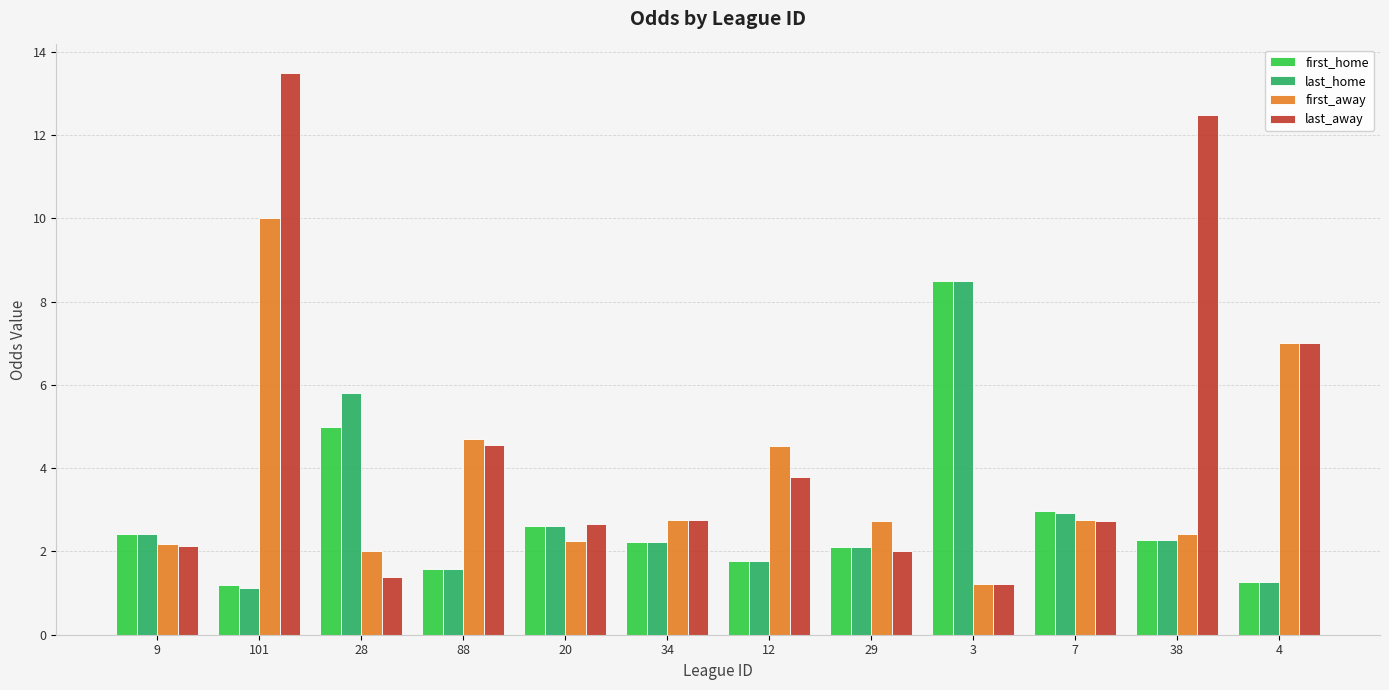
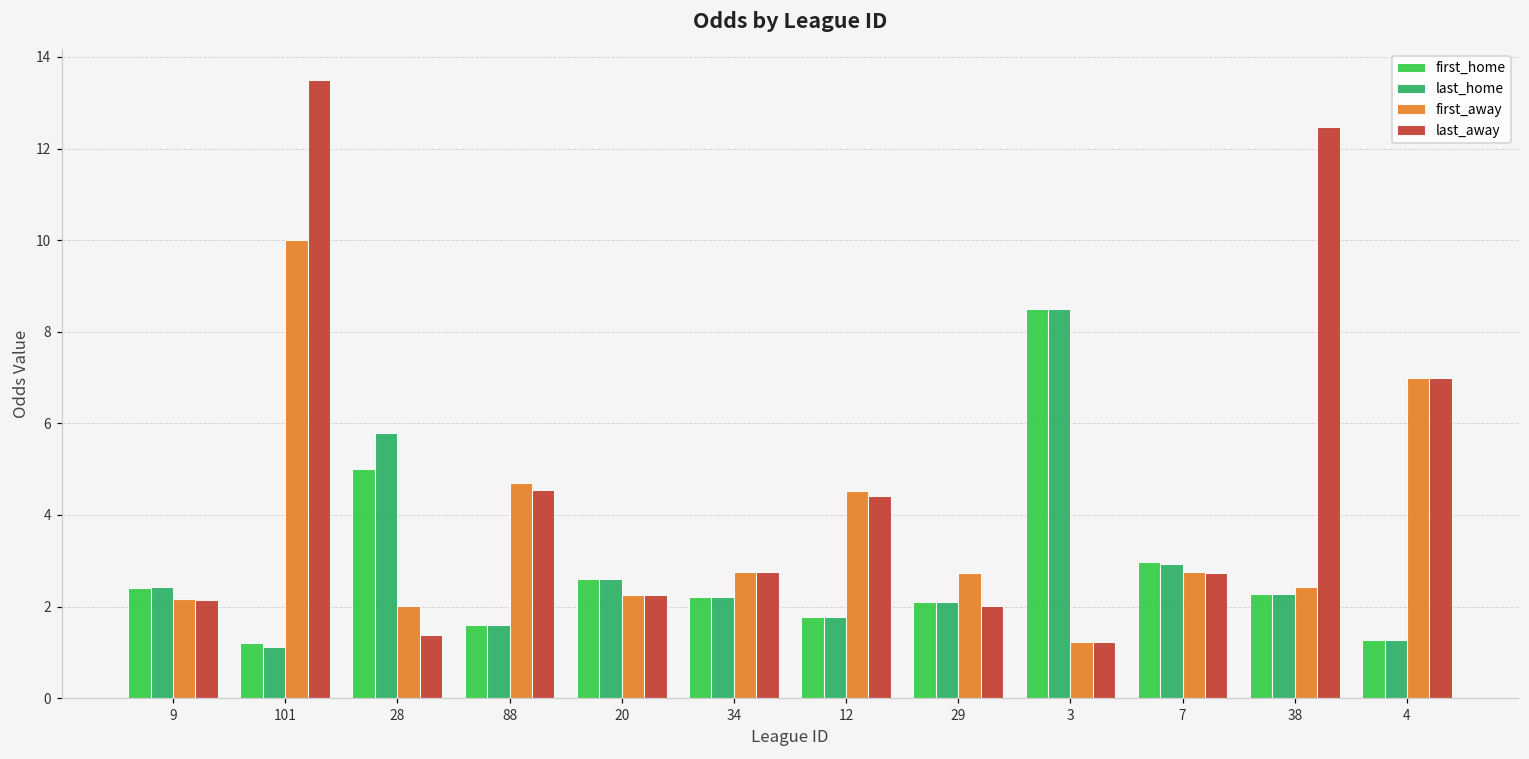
  {
    "first_away": {
      "9": 2.2,
      "101": 10.0,
      "28": 2.0,
      "88": 4.7,
      "20": 2.3,
      "34": 2.8,
      "12": 4.5,
      "29": 2.7,
      "3": 1.2,
      "7": 2.8,
      "38": 2.4,
      "4": 7.0
    },
    "last_away": {
      "9": 2.1,
      "101": 13.5,
      "28": 1.4,
      "88": 4.6,
-     "20": 2.7,
+     "20": 2.3,
      "34": 2.8,
-     "12": 3.8,
+     "12": 4.4,
      "29": 2.0,
      "3": 1.2,
      "7": 2.7,
      "38": 12.5,
      "4": 7.0
    }
  }
